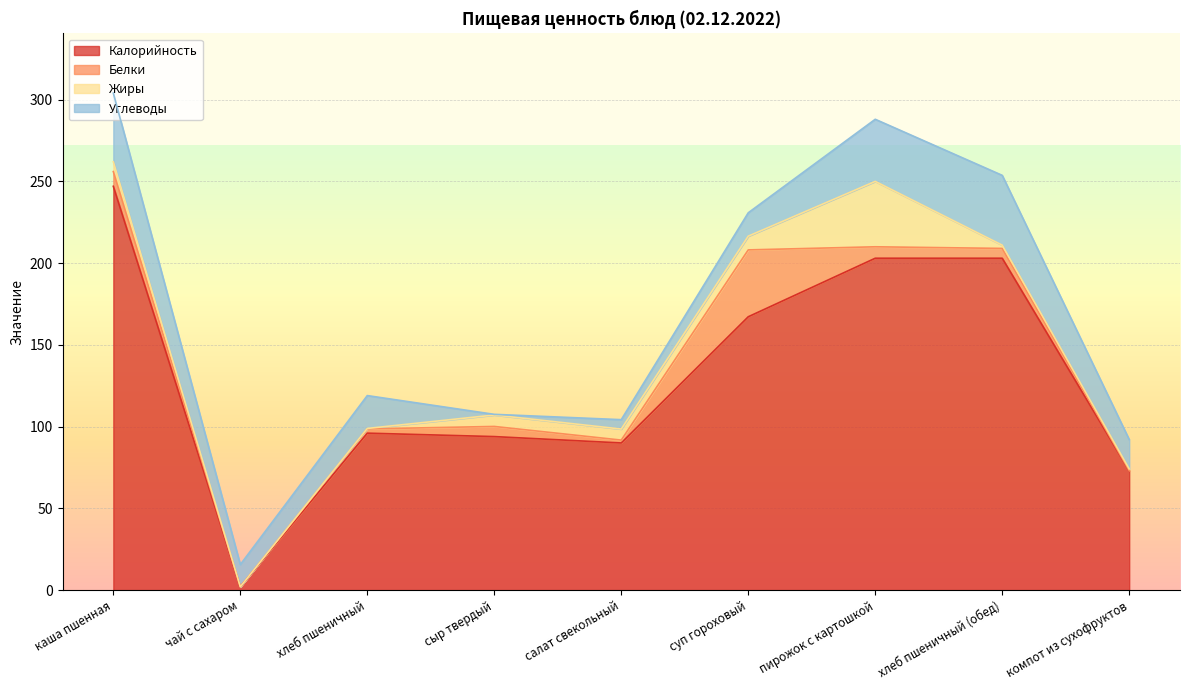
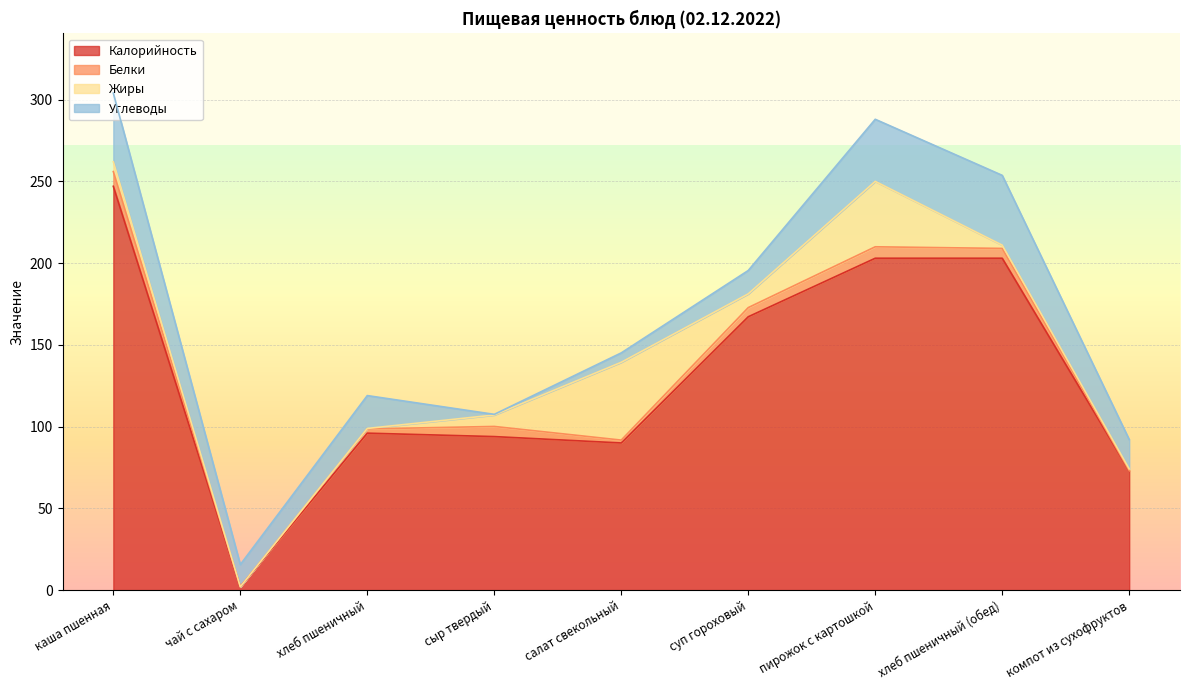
  {
    "Калорийность": {
      "каша пшенная": 247,
      "хлеб пшеничный": 96,
      "сыр твердый": 94,
      "салат свекольный": 90,
      "суп гороховый": 167,
      "пирожок с картошкой": 203,
      "хлеб пшеничный (обед)": 203
    },
    "Белки": {
      "каша пшенная": 9,
      "сыр твердый": 6,
      "салат свекольный": 2,
-     "суп гороховый": 41,
+     "суп гороховый": 6,
      "пирожок с картошкой": 7,
      "хлеб пшеничный (обед)": 6
    },
    "Жиры": {
      "каша пшенная": 6,
-     "салат свекольный": 7,
+     "салат свекольный": 48,
      "суп гороховый": 8,
      "пирожок с картошкой": 40,
      "хлеб пшеничный (обед)": 2
    },
    "Углеводы": {
      "чай с сахаром": 14,
      "хлеб пшеничный": 20,
      "салат свекольный": 6,
      "суп гороховый": 14,
      "пирожок с картошкой": 38,
      "хлеб пшеничный (обед)": 43,
      "компот из сухофруктов": 18
    }
  }
